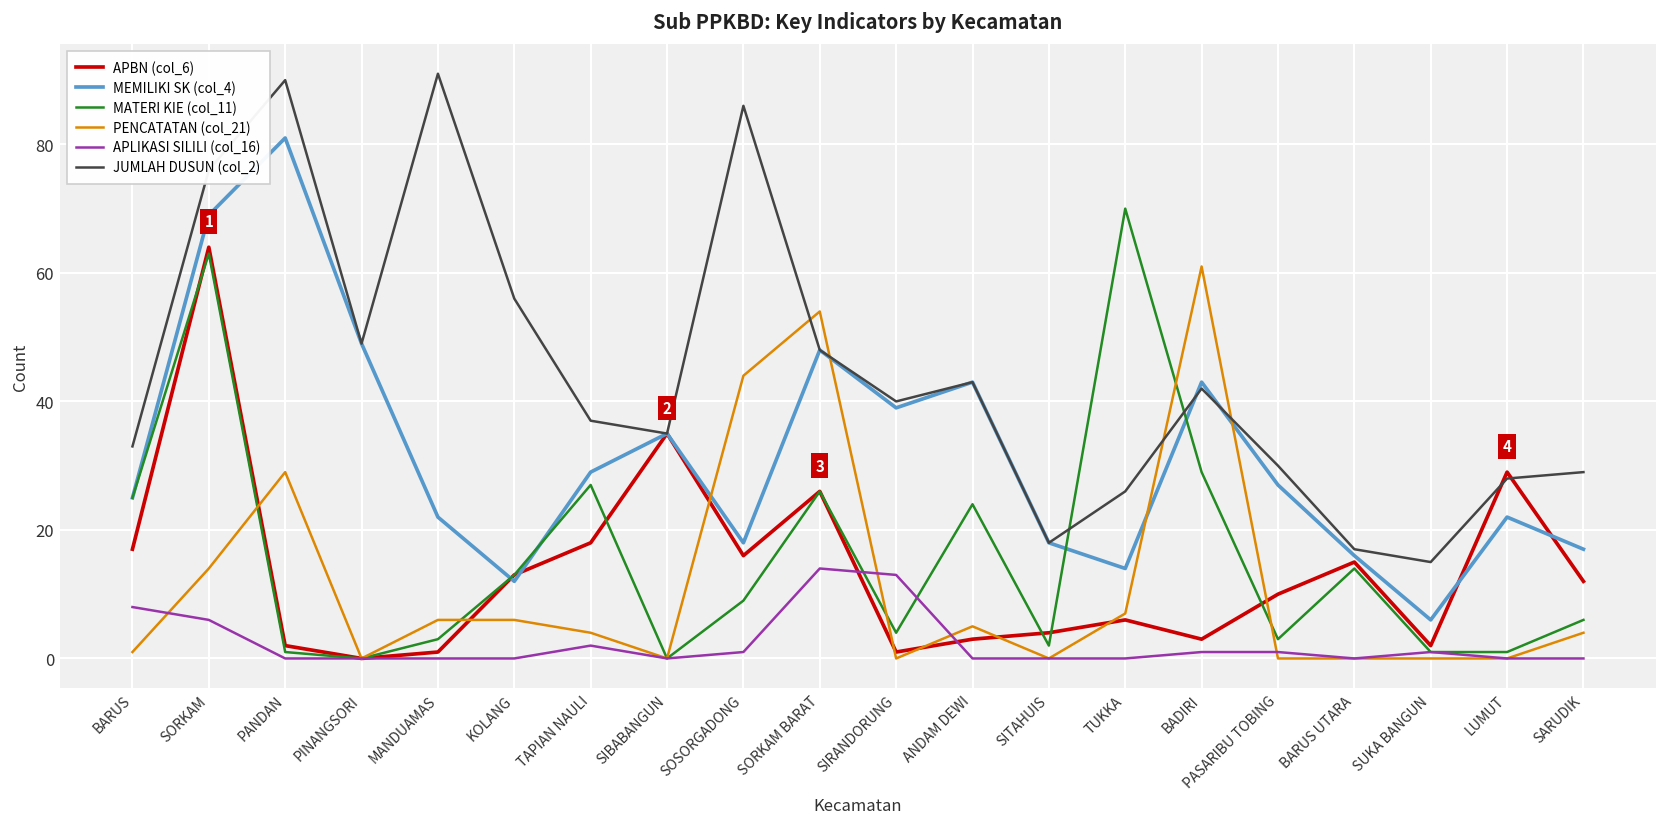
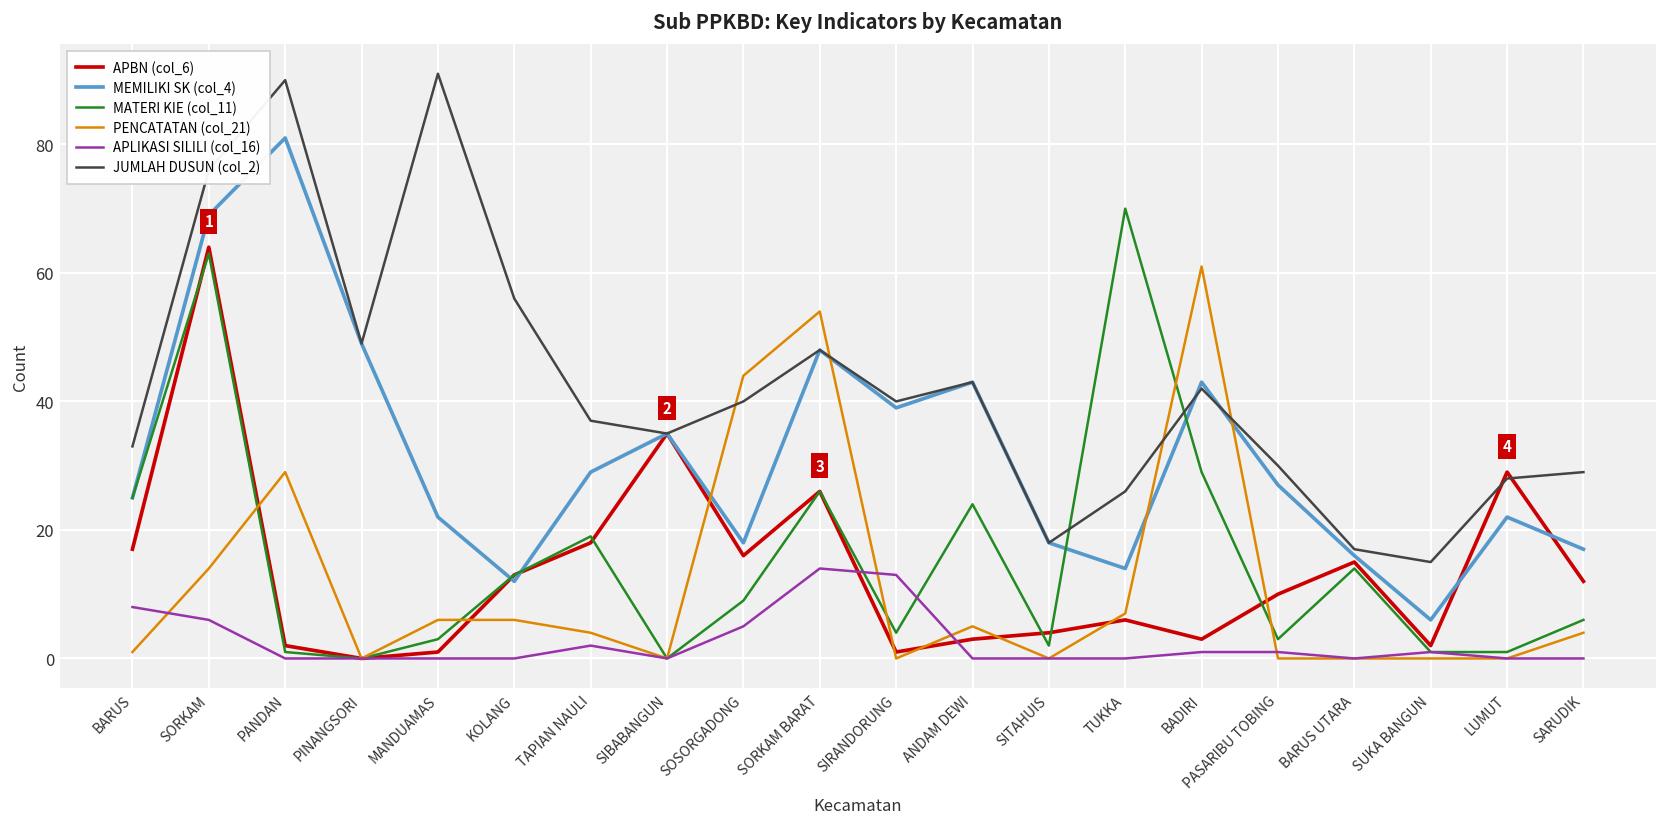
  {
    "APBN (col_6)": {
      "BARUS": 17,
      "SORKAM": 64,
      "PANDAN": 2,
      "MANDUAMAS": 1,
      "TAPIAN NAULI": 18,
      "SOSORGADONG": 16,
      "SIRANDORUNG": 1,
      "ANDAM DEWI": 3,
      "SITAHUIS": 4,
      "TUKKA": 6,
      "BADIRI": 3,
      "PASARIBU TOBING": 10,
      "BARUS UTARA": 15,
      "SUKA BANGUN": 2,
      "SARUDIK": 12
    },
    "MEMILIKI SK (col_4)": {
      "PANDAN": 81,
      "MANDUAMAS": 22,
      "KOLANG": 12,
      "TAPIAN NAULI": 29,
      "SOSORGADONG": 18,
      "SIRANDORUNG": 39,
      "TUKKA": 14,
      "BADIRI": 43,
      "PASARIBU TOBING": 27,
      "BARUS UTARA": 16,
      "SUKA BANGUN": 6,
      "LUMUT": 22,
      "SARUDIK": 17
    },
    "MATERI KIE (col_11)": {
      "SORKAM": 63,
      "PANDAN": 1,
      "MANDUAMAS": 3,
-     "TAPIAN NAULI": 27,
+     "TAPIAN NAULI": 19,
      "SOSORGADONG": 9,
      "SIRANDORUNG": 4,
      "ANDAM DEWI": 24,
      "SITAHUIS": 2,
      "TUKKA": 70,
      "BADIRI": 29,
      "PASARIBU TOBING": 3,
      "BARUS UTARA": 14,
      "LUMUT": 1,
      "SARUDIK": 6
    },
    "PENCATATAN (col_21)": {
      "BARUS": 1,
      "SORKAM": 14,
      "PANDAN": 29,
      "MANDUAMAS": 6,
      "KOLANG": 6,
      "TAPIAN NAULI": 4,
      "SOSORGADONG": 44,
      "SORKAM BARAT": 54,
      "SIRANDORUNG": 0,
      "ANDAM DEWI": 5,
      "TUKKA": 7,
      "BADIRI": 61,
      "PASARIBU TOBING": 0,
      "SUKA BANGUN": 0,
      "SARUDIK": 4
    },
    "APLIKASI SILILI (col_16)": {
      "BARUS": 8,
      "SORKAM": 6,
      "PANDAN": 0,
      "MANDUAMAS": 0,
      "KOLANG": 0,
      "TAPIAN NAULI": 2,
-     "SOSORGADONG": 1,
+     "SOSORGADONG": 5,
      "SORKAM BARAT": 14,
      "SIRANDORUNG": 13,
      "ANDAM DEWI": 0,
      "TUKKA": 0,
      "BADIRI": 1,
      "PASARIBU TOBING": 1,
      "SARUDIK": 0
    },
    "JUMLAH DUSUN (col_2)": {
      "BARUS": 33,
      "PANDAN": 90,
      "MANDUAMAS": 91,
      "KOLANG": 56,
      "TAPIAN NAULI": 37,
-     "SOSORGADONG": 86,
+     "SOSORGADONG": 40,
      "SIRANDORUNG": 40,
      "TUKKA": 26,
      "BADIRI": 42,
      "PASARIBU TOBING": 30,
      "BARUS UTARA": 17,
      "SUKA BANGUN": 15,
      "LUMUT": 28,
      "SARUDIK": 29
    }
  }
